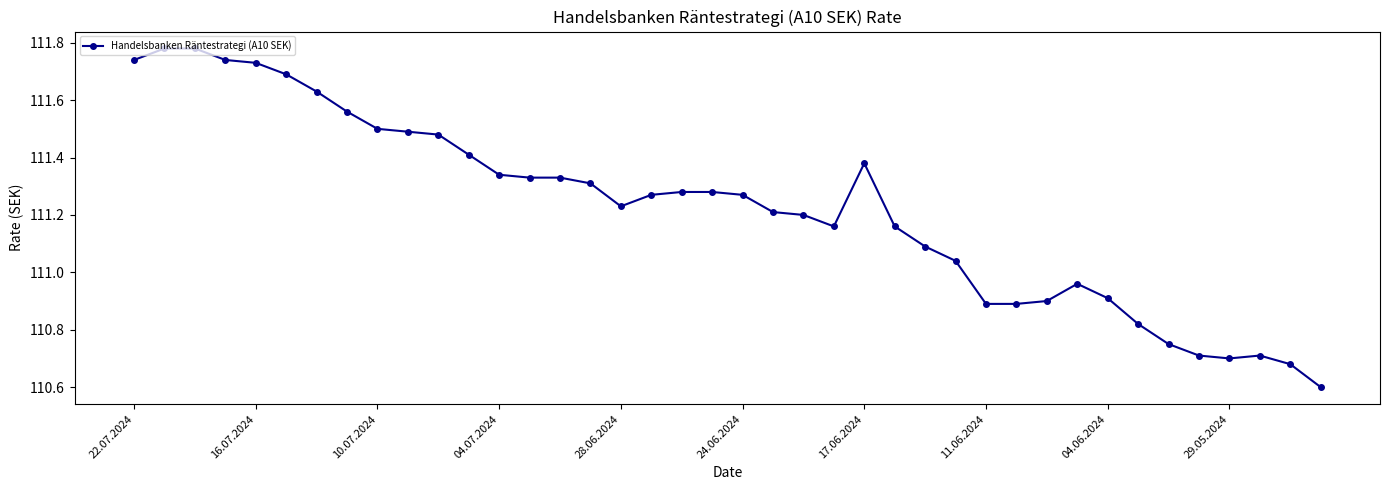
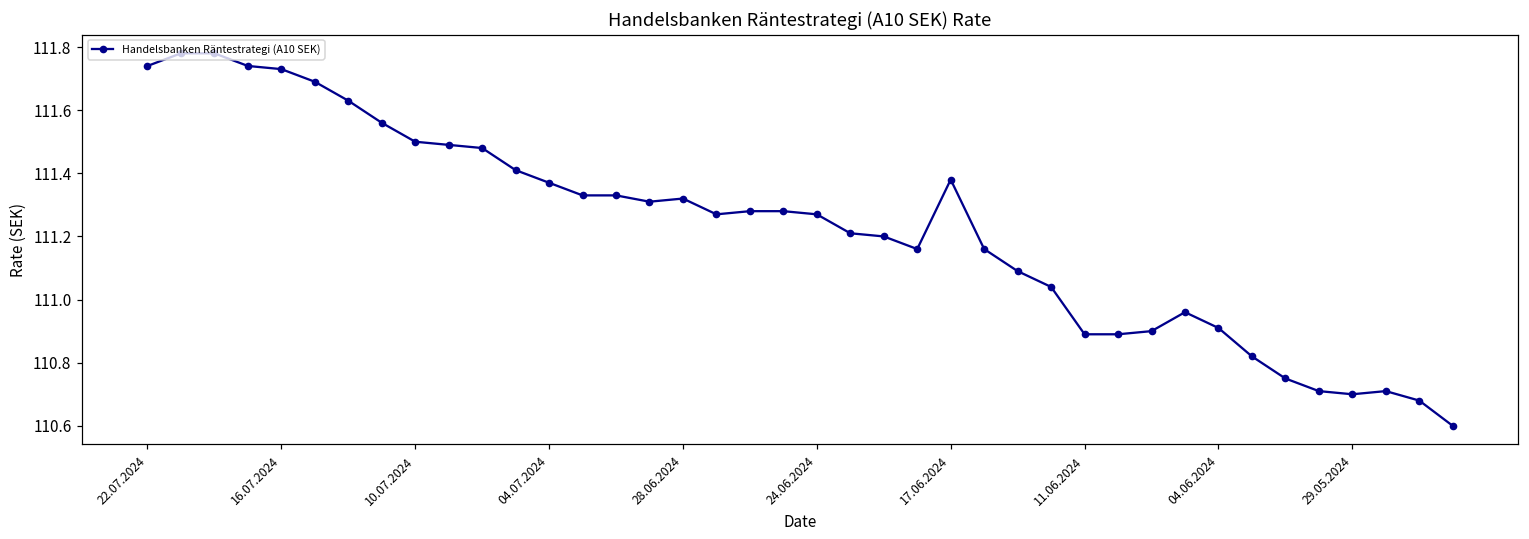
  {
    "22.07.2024": 111.74,
    "16.07.2024": 111.73,
    "10.07.2024": 111.50,
-   "04.07.2024": 111.34,
-   "28.06.2024": 111.23,
+   "04.07.2024": 111.37,
+   "28.06.2024": 111.32,
    "24.06.2024": 111.27,
    "17.06.2024": 111.38,
    "11.06.2024": 110.89,
    "04.06.2024": 110.91,
    "29.05.2024": 110.70
  }
